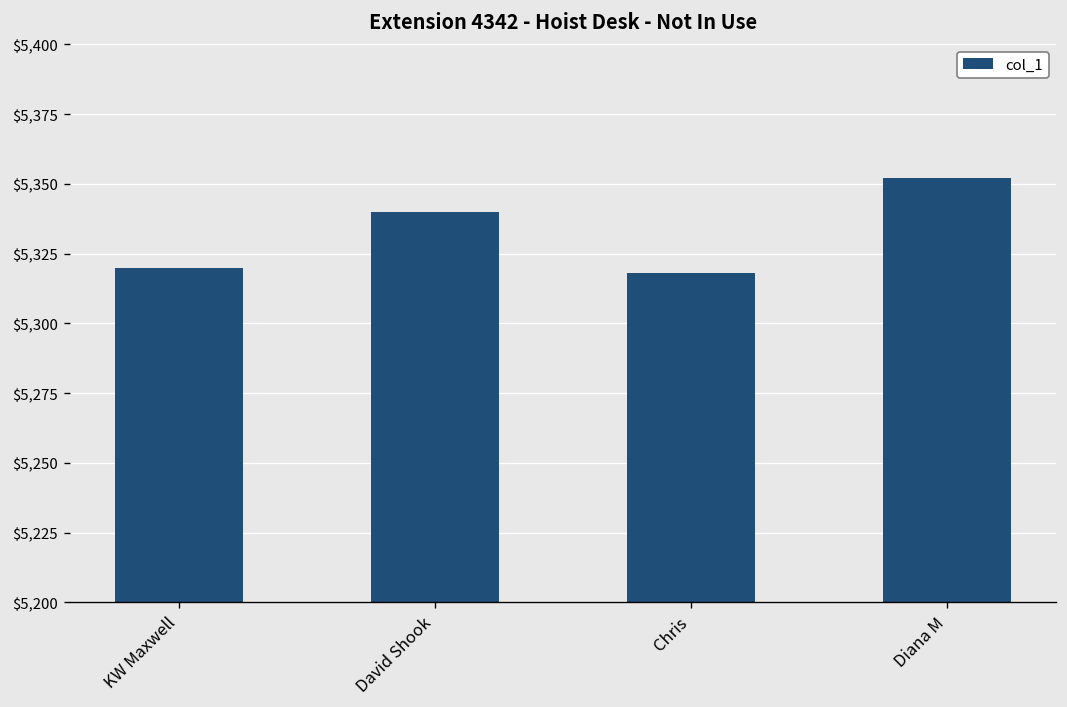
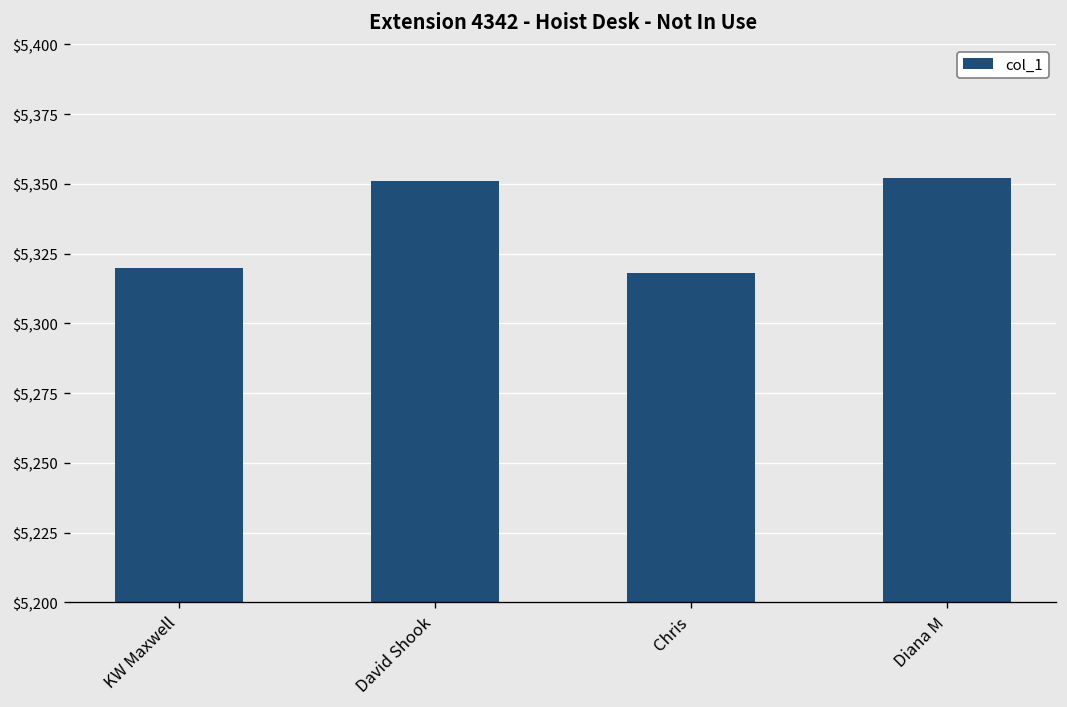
  {
    "KW Maxwell": "$5,320",
-   "David Shook": "$5,340",
+   "David Shook": "$5,351",
    "Chris": "$5,318",
    "Diana M": "$5,352"
  }
